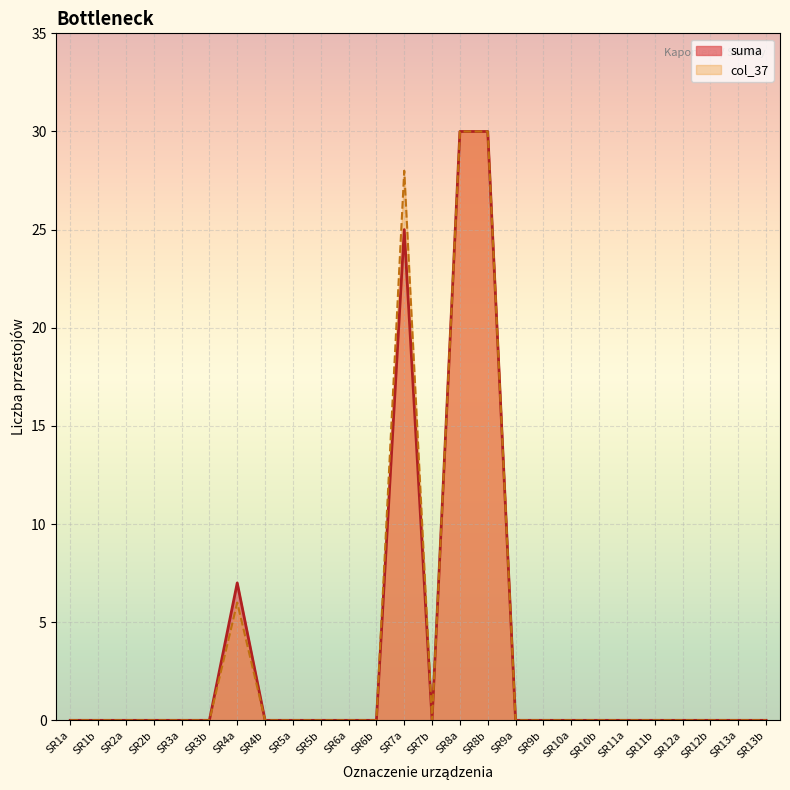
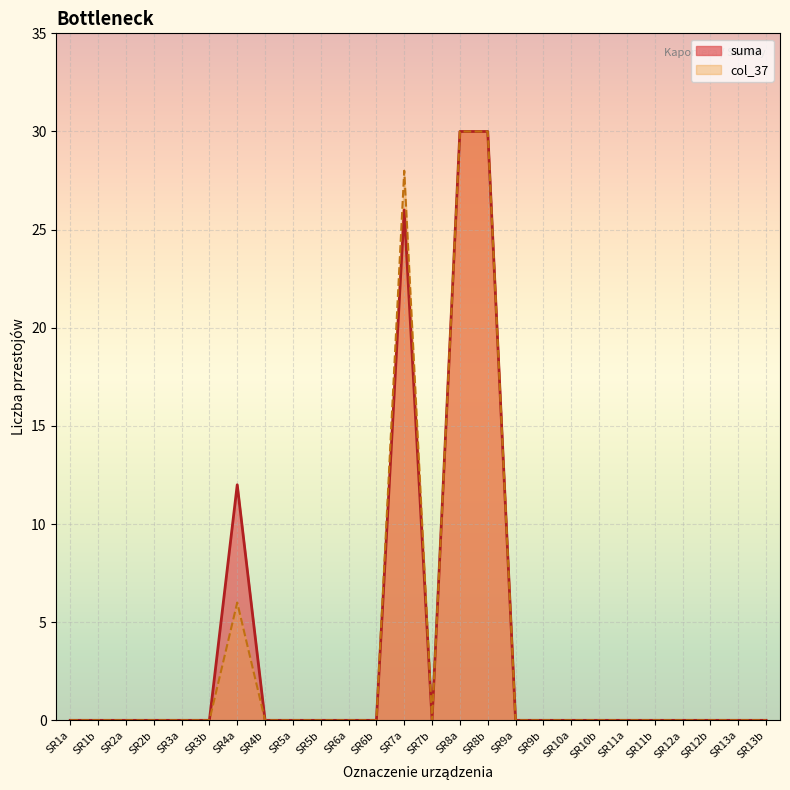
  {
    "suma": {
-     "SR4a": 7,
-     "SR7a": 25
+     "SR4a": 12,
+     "SR7a": 26
    },
    "col_37": {
      "SR4a": 6,
      "SR7a": 28
    }
  }
